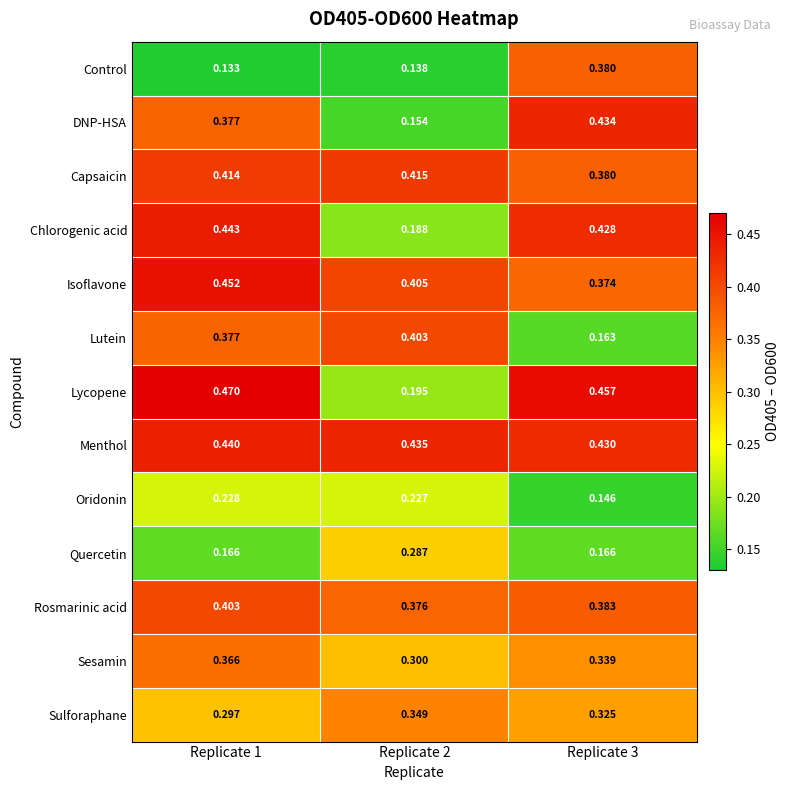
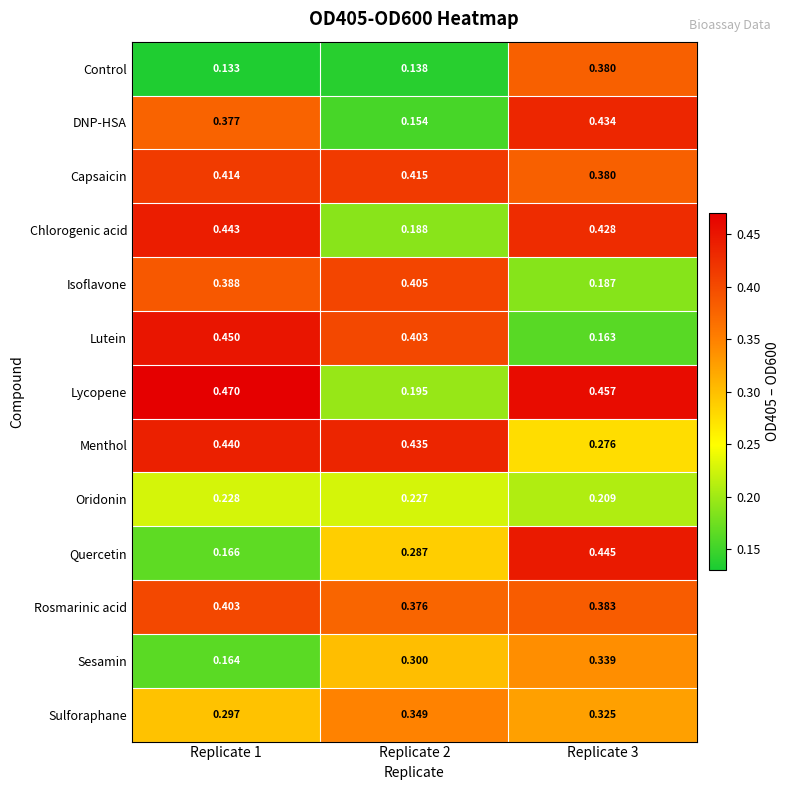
  {
    "Control": {
      "Replicate 1": 0.133,
      "Replicate 2": 0.138,
      "Replicate 3": 0.380
    },
    "DNP-HSA": {
      "Replicate 1": 0.377,
      "Replicate 2": 0.154,
      "Replicate 3": 0.434
    },
    "Capsaicin": {
      "Replicate 1": 0.414,
      "Replicate 2": 0.415,
      "Replicate 3": 0.380
    },
    "Chlorogenic acid": {
      "Replicate 1": 0.443,
      "Replicate 2": 0.188,
      "Replicate 3": 0.428
    },
    "Isoflavone": {
-     "Replicate 1": 0.452,
+     "Replicate 1": 0.388,
      "Replicate 2": 0.405,
-     "Replicate 3": 0.374
+     "Replicate 3": 0.187
    },
    "Lutein": {
-     "Replicate 1": 0.377,
+     "Replicate 1": 0.450,
      "Replicate 2": 0.403,
      "Replicate 3": 0.163
    },
    "Lycopene": {
      "Replicate 1": 0.470,
      "Replicate 2": 0.195,
      "Replicate 3": 0.457
    },
    "Menthol": {
      "Replicate 1": 0.440,
      "Replicate 2": 0.435,
-     "Replicate 3": 0.430
+     "Replicate 3": 0.276
    },
    "Oridonin": {
      "Replicate 1": 0.228,
      "Replicate 2": 0.227,
-     "Replicate 3": 0.146
+     "Replicate 3": 0.209
    },
    "Quercetin": {
      "Replicate 1": 0.166,
      "Replicate 2": 0.287,
-     "Replicate 3": 0.166
+     "Replicate 3": 0.445
    },
    "Rosmarinic acid": {
      "Replicate 1": 0.403,
      "Replicate 2": 0.376,
      "Replicate 3": 0.383
    },
    "Sesamin": {
-     "Replicate 1": 0.366,
+     "Replicate 1": 0.164,
      "Replicate 2": 0.300,
      "Replicate 3": 0.339
    },
    "Sulforaphane": {
      "Replicate 1": 0.297,
      "Replicate 2": 0.349,
      "Replicate 3": 0.325
    }
  }
